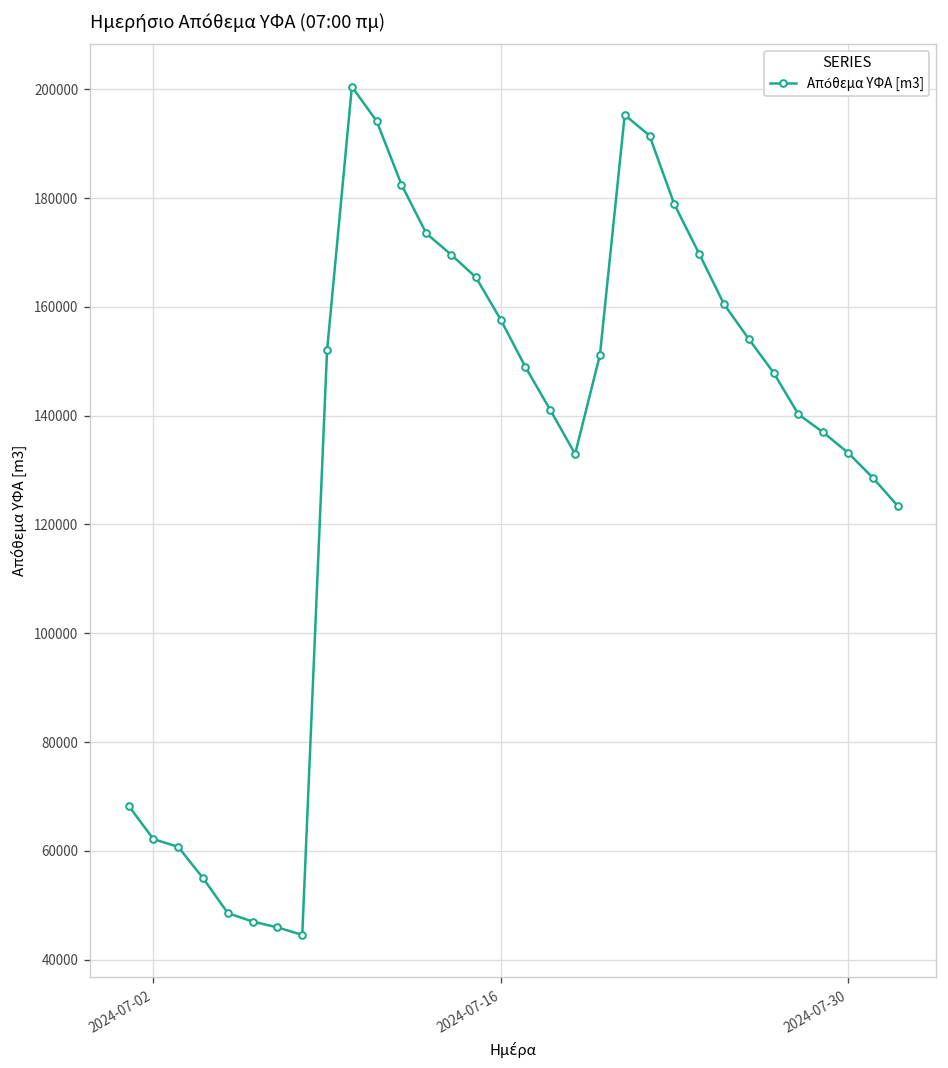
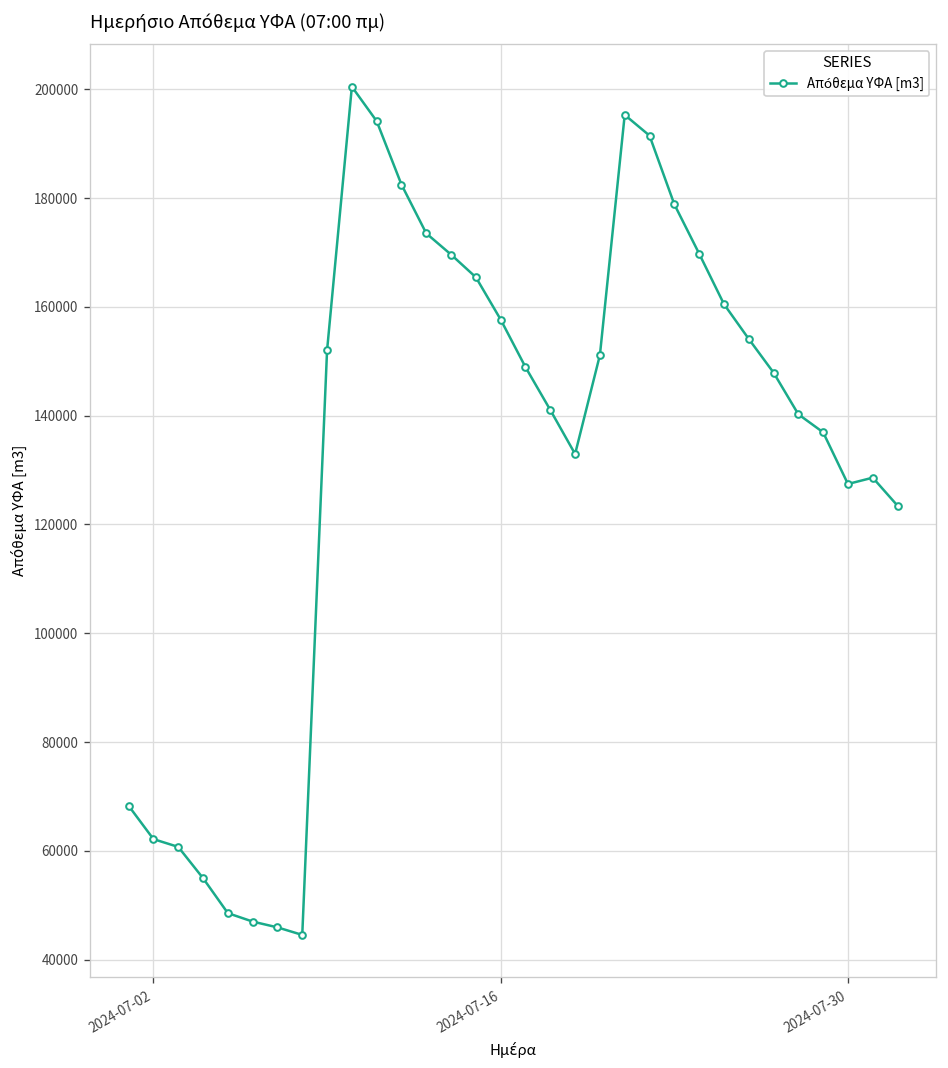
  {
    "2024-07-02": 62000,
    "2024-07-16": 158000,
-   "2024-07-30": 133000
+   "2024-07-30": 127000
  }
